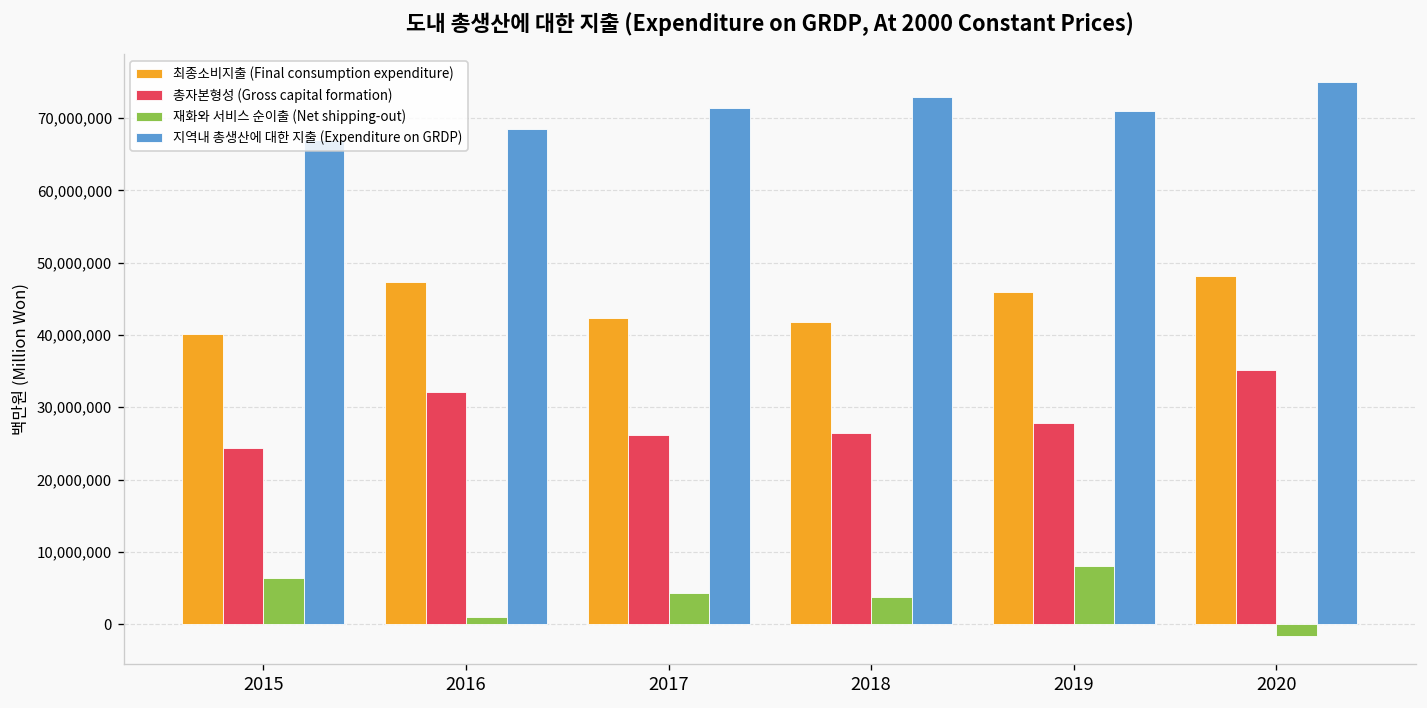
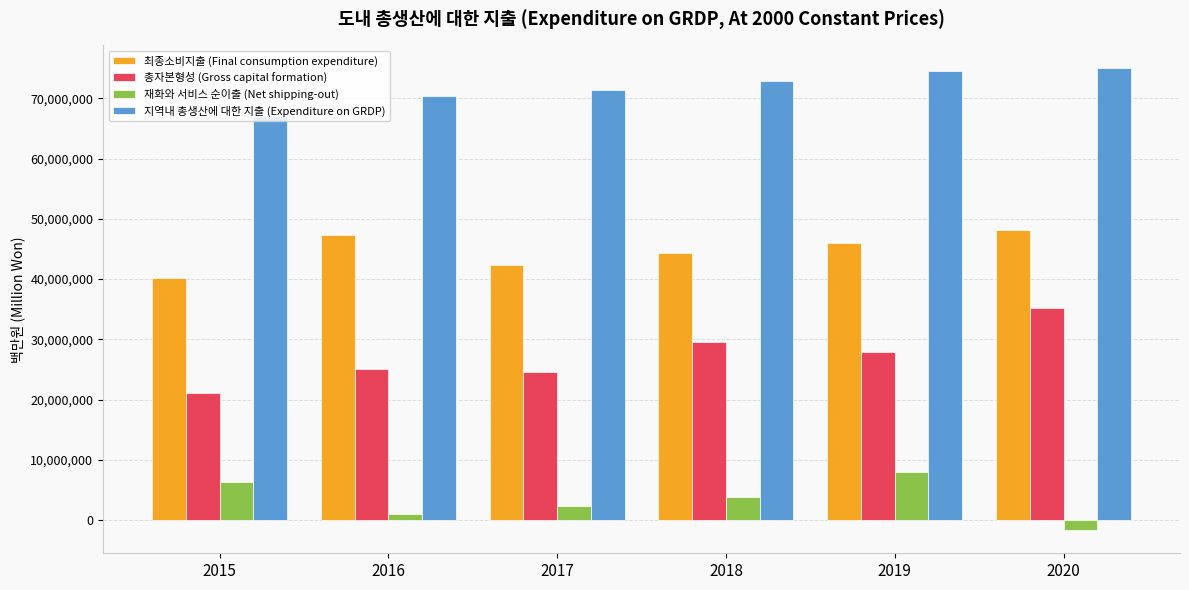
  {
    "최종소비지출 (Final consumption expenditure)": {
      "2015": "40,000,000",
      "2016": "47,000,000",
      "2017": "42,000,000",
-     "2018": "42,000,000",
+     "2018": "44,000,000",
      "2019": "46,000,000",
      "2020": "48,000,000"
    },
    "총자본형성 (Gross capital formation)": {
-     "2015": "24,000,000",
-     "2016": "32,000,000",
-     "2017": "26,000,000",
-     "2018": "26,000,000",
+     "2015": "21,000,000",
+     "2016": "25,000,000",
+     "2017": "25,000,000",
+     "2018": "29,000,000",
      "2019": "28,000,000",
      "2020": "35,000,000"
    },
    "재화와 서비스 순이출 (Net shipping-out)": {
      "2015": "6,000,000",
      "2016": "1,000,000",
-     "2017": "4,000,000",
+     "2017": "2,000,000",
      "2018": "4,000,000",
      "2019": "8,000,000",
      "2020": "-2,000,000"
    },
    "지역내 총생산에 대한 지출 (Expenditure on GRDP)": {
-     "2016": "69,000,000",
+     "2016": "70,000,000",
      "2017": "71,000,000",
      "2018": "73,000,000",
-     "2019": "71,000,000",
+     "2019": "75,000,000",
      "2020": "75,000,000"
    }
  }
